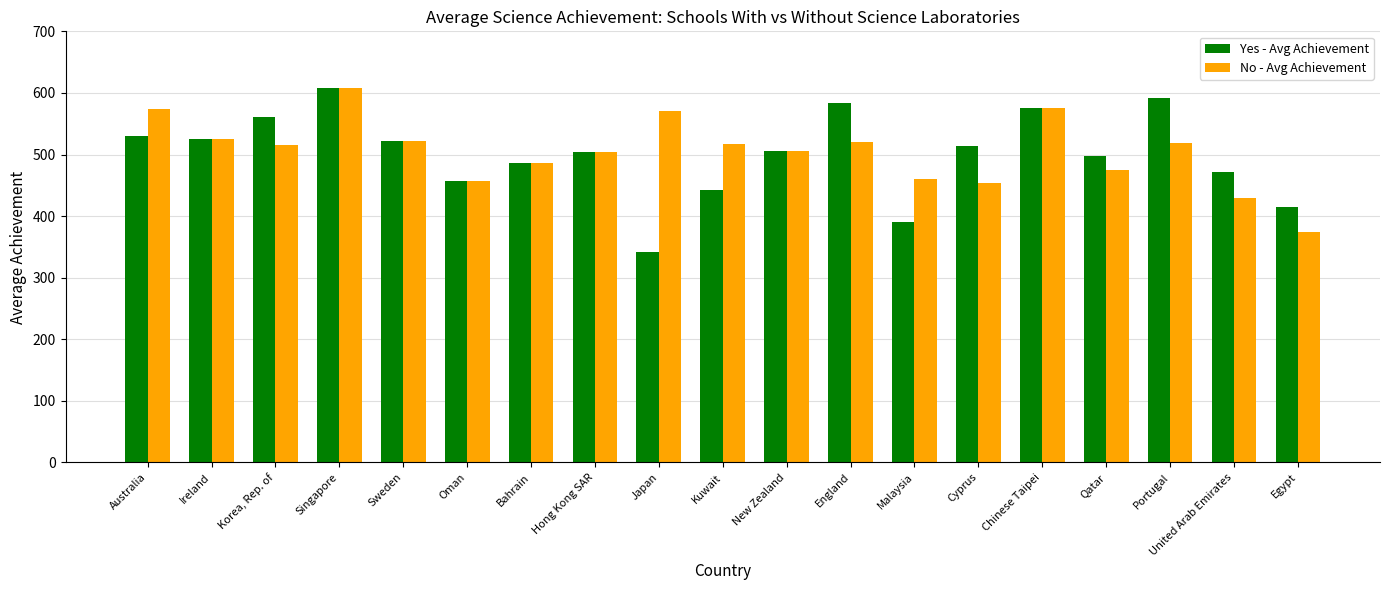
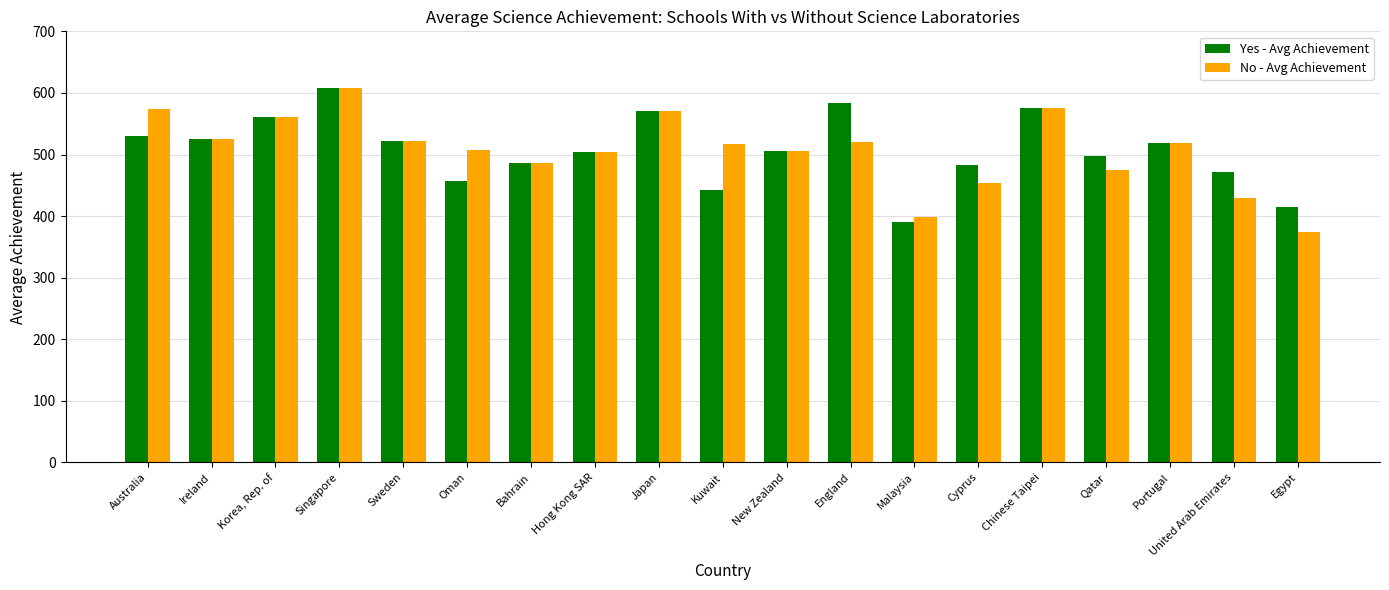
  {
    "Yes - Avg Achievement": {
      "Australia": 530,
      "Ireland": 530,
      "Korea, Rep. of": 560,
      "Singapore": 610,
      "Sweden": 520,
      "Oman": 460,
      "Bahrain": 490,
      "Hong Kong SAR": 500,
-     "Japan": 340,
+     "Japan": 570,
      "Kuwait": 440,
      "New Zealand": 510,
      "England": 580,
      "Malaysia": 390,
-     "Cyprus": 510,
+     "Cyprus": 480,
      "Chinese Taipei": 580,
      "Qatar": 500,
-     "Portugal": 590,
+     "Portugal": 520,
      "United Arab Emirates": 470,
      "Egypt": 420
    },
    "No - Avg Achievement": {
      "Australia": 570,
      "Ireland": 530,
-     "Korea, Rep. of": 520,
+     "Korea, Rep. of": 560,
      "Singapore": 610,
      "Sweden": 520,
-     "Oman": 460,
+     "Oman": 510,
      "Bahrain": 490,
      "Hong Kong SAR": 500,
      "Japan": 570,
      "Kuwait": 520,
      "New Zealand": 510,
      "England": 520,
-     "Malaysia": 460,
+     "Malaysia": 400,
      "Cyprus": 450,
      "Chinese Taipei": 580,
      "Qatar": 480,
      "Portugal": 520,
      "United Arab Emirates": 430,
      "Egypt": 370
    }
  }
